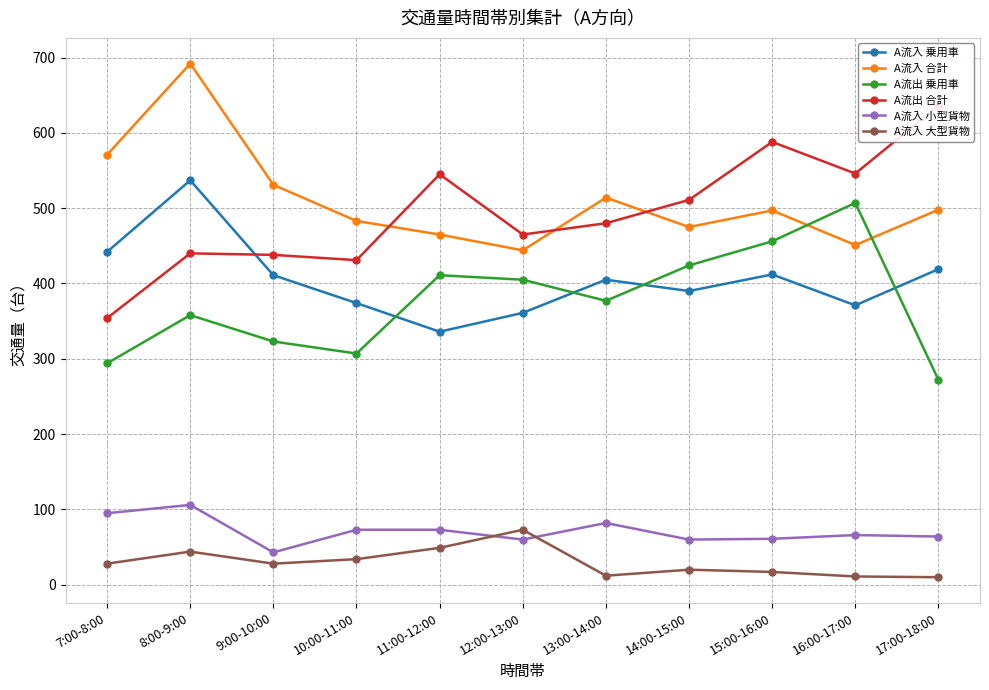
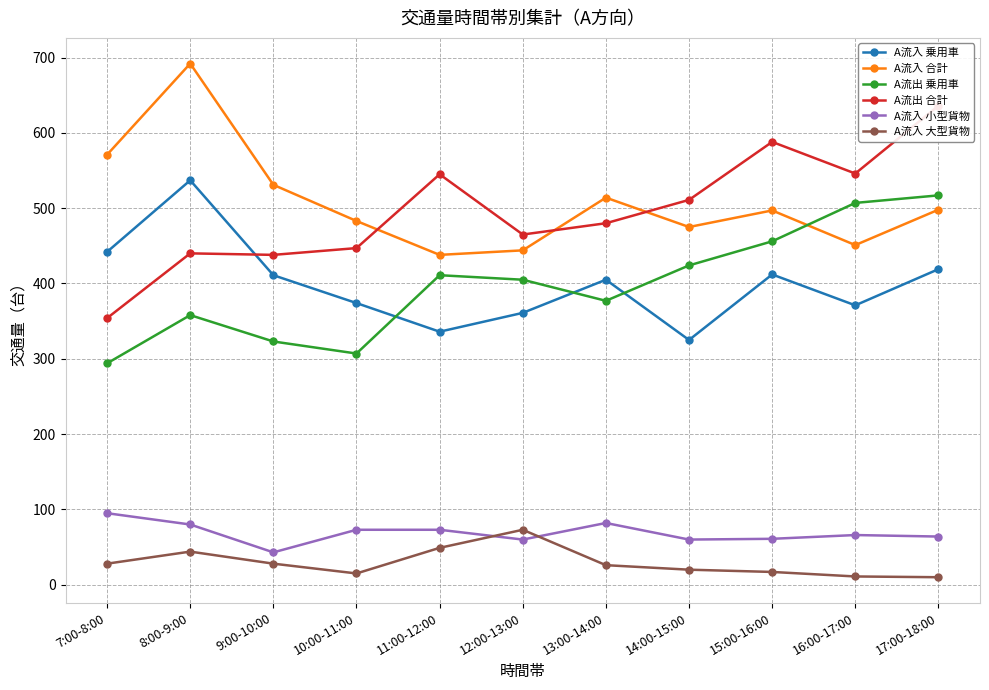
  {
    "A流入 乗用車": {
      "7:00-8:00": 440,
      "8:00-9:00": 540,
      "9:00-10:00": 410,
      "10:00-11:00": 370,
      "11:00-12:00": 340,
      "12:00-13:00": 360,
      "13:00-14:00": 410,
-     "14:00-15:00": 390,
+     "14:00-15:00": 330,
      "15:00-16:00": 410,
      "16:00-17:00": 370,
      "17:00-18:00": 420
    },
    "A流入 合計": {
      "7:00-8:00": 570,
      "8:00-9:00": 690,
      "9:00-10:00": 530,
      "10:00-11:00": 480,
-     "11:00-12:00": 470,
+     "11:00-12:00": 440,
      "12:00-13:00": 440,
      "13:00-14:00": 510,
      "14:00-15:00": 480,
      "15:00-16:00": 500,
      "16:00-17:00": 450,
      "17:00-18:00": 500
    },
    "A流出 乗用車": {
      "7:00-8:00": 290,
      "8:00-9:00": 360,
      "9:00-10:00": 320,
      "10:00-11:00": 310,
      "11:00-12:00": 410,
      "12:00-13:00": 410,
      "13:00-14:00": 380,
      "14:00-15:00": 420,
      "15:00-16:00": 460,
      "16:00-17:00": 510,
-     "17:00-18:00": 270
+     "17:00-18:00": 520
    },
    "A流出 合計": {
      "7:00-8:00": 350,
      "8:00-9:00": 440,
      "9:00-10:00": 440,
-     "10:00-11:00": 430,
+     "10:00-11:00": 450,
      "11:00-12:00": 550,
      "12:00-13:00": 470,
      "13:00-14:00": 480,
      "14:00-15:00": 510,
      "15:00-16:00": 590,
      "16:00-17:00": 550
    },
    "A流入 小型貨物": {
      "7:00-8:00": 100,
-     "8:00-9:00": 110,
+     "8:00-9:00": 80,
      "9:00-10:00": 40,
      "10:00-11:00": 70,
      "11:00-12:00": 70,
      "12:00-13:00": 60,
      "13:00-14:00": 80,
      "14:00-15:00": 60,
      "15:00-16:00": 60,
      "16:00-17:00": 70,
      "17:00-18:00": 60
    },
    "A流入 大型貨物": {
      "7:00-8:00": 30,
      "8:00-9:00": 40,
      "9:00-10:00": 30,
-     "10:00-11:00": 30,
+     "10:00-11:00": 20,
      "11:00-12:00": 50,
      "12:00-13:00": 70,
-     "13:00-14:00": 10,
+     "13:00-14:00": 30,
      "14:00-15:00": 20,
      "15:00-16:00": 20,
      "16:00-17:00": 10,
      "17:00-18:00": 10
    }
  }
